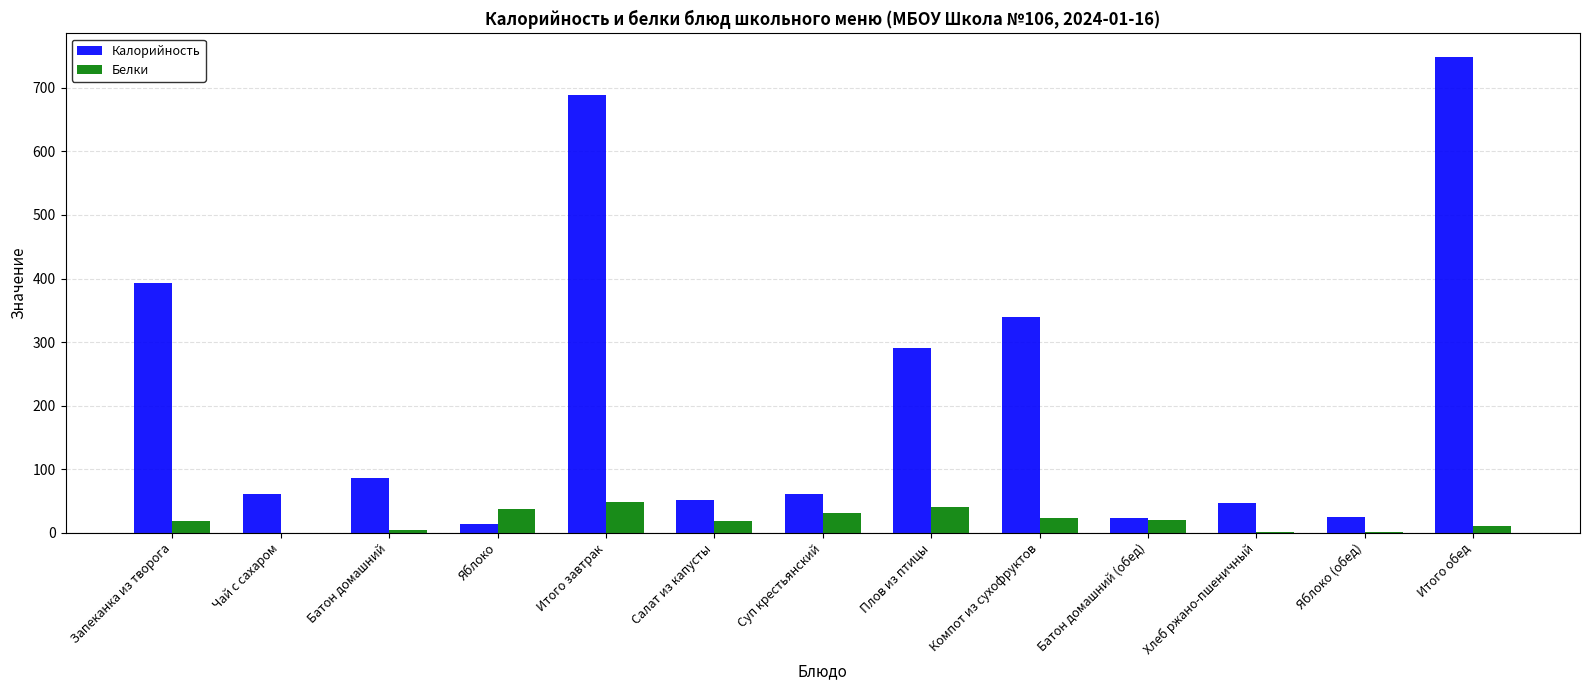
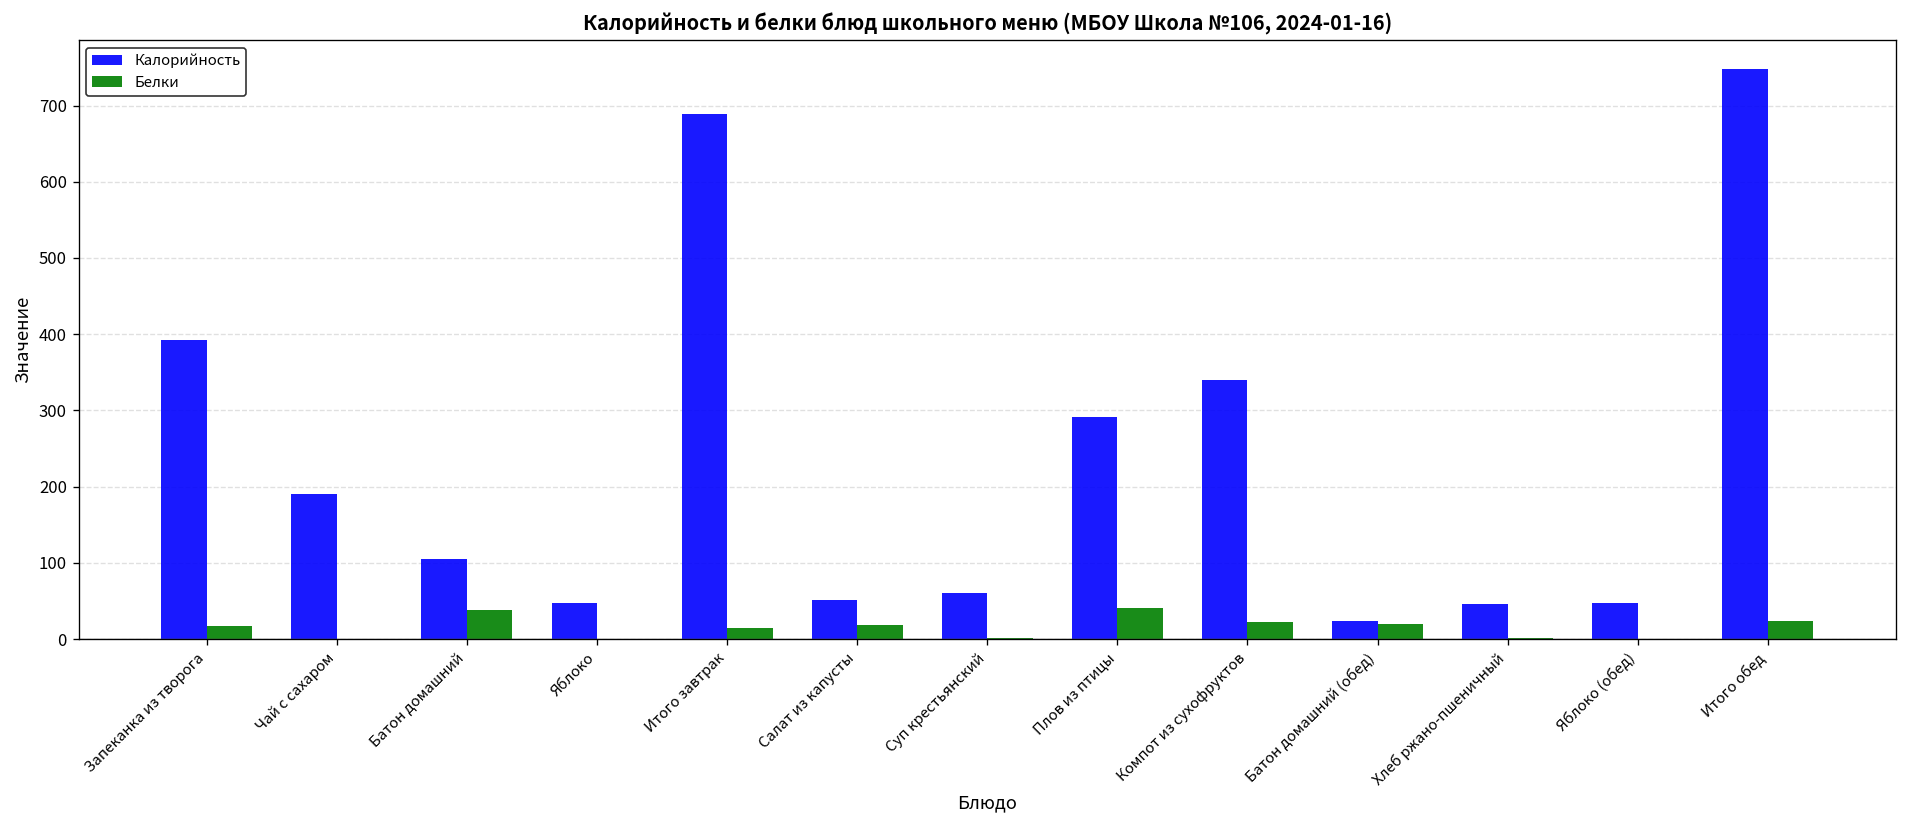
  {
    "Калорийность": {
      "Запеканка из творога": 390,
-     "Чай с сахаром": 60,
-     "Батон домашний": 90,
-     "Яблоко": 10,
+     "Чай с сахаром": 190,
+     "Батон домашний": 100,
+     "Яблоко": 50,
      "Итого завтрак": 690,
      "Салат из капусты": 50,
      "Суп крестьянский": 60,
      "Плов из птицы": 290,
      "Компот из сухофруктов": 340,
      "Батон домашний (обед)": 20,
      "Хлеб ржано-пшеничный": 50,
-     "Яблоко (обед)": 30,
+     "Яблоко (обед)": 50,
      "Итого обед": 750
    },
    "Белки": {
      "Запеканка из творога": 20,
-     "Батон домашний": 0,
-     "Яблоко": 40,
-     "Итого завтрак": 50,
+     "Батон домашний": 40,
+     "Яблоко": 0,
+     "Итого завтрак": 10,
      "Салат из капусты": 20,
-     "Суп крестьянский": 30,
+     "Суп крестьянский": 0,
      "Плов из птицы": 40,
      "Компот из сухофруктов": 20,
      "Батон домашний (обед)": 20,
-     "Итого обед": 10
+     "Итого обед": 20
    }
  }
